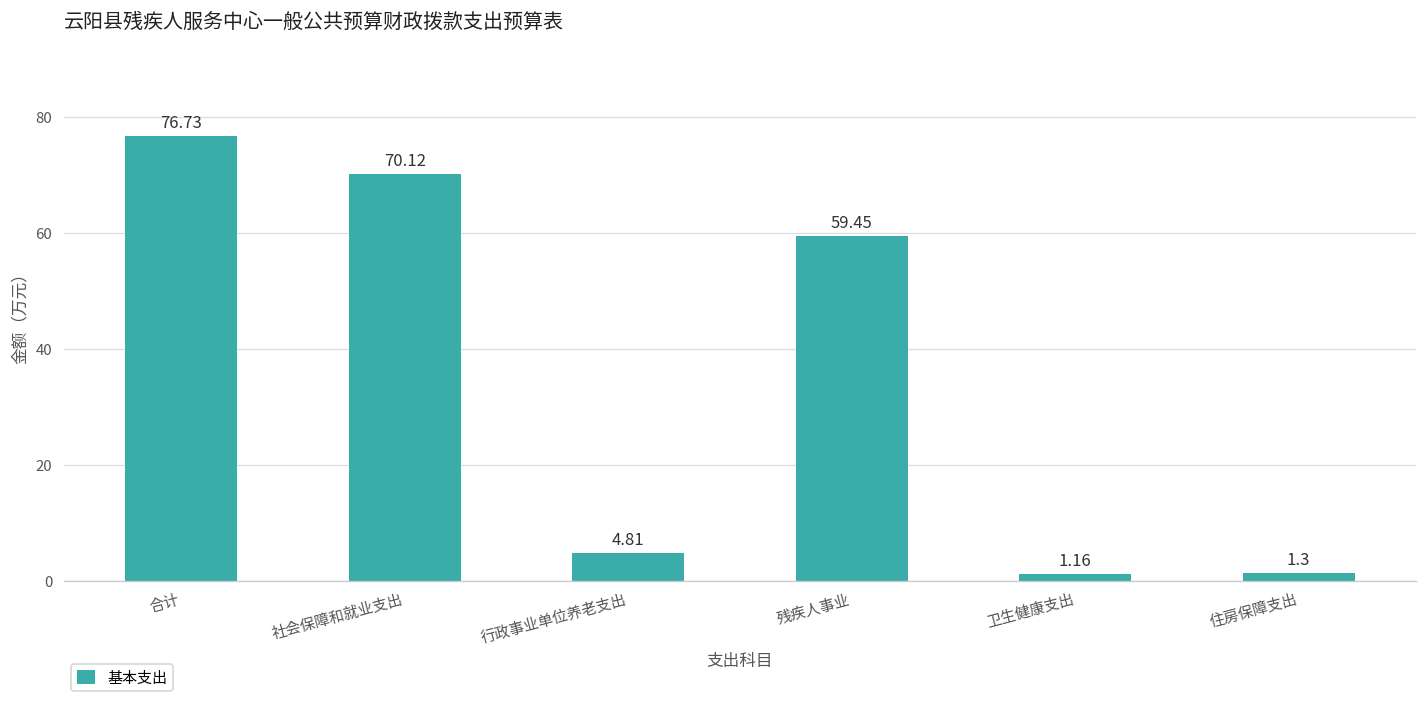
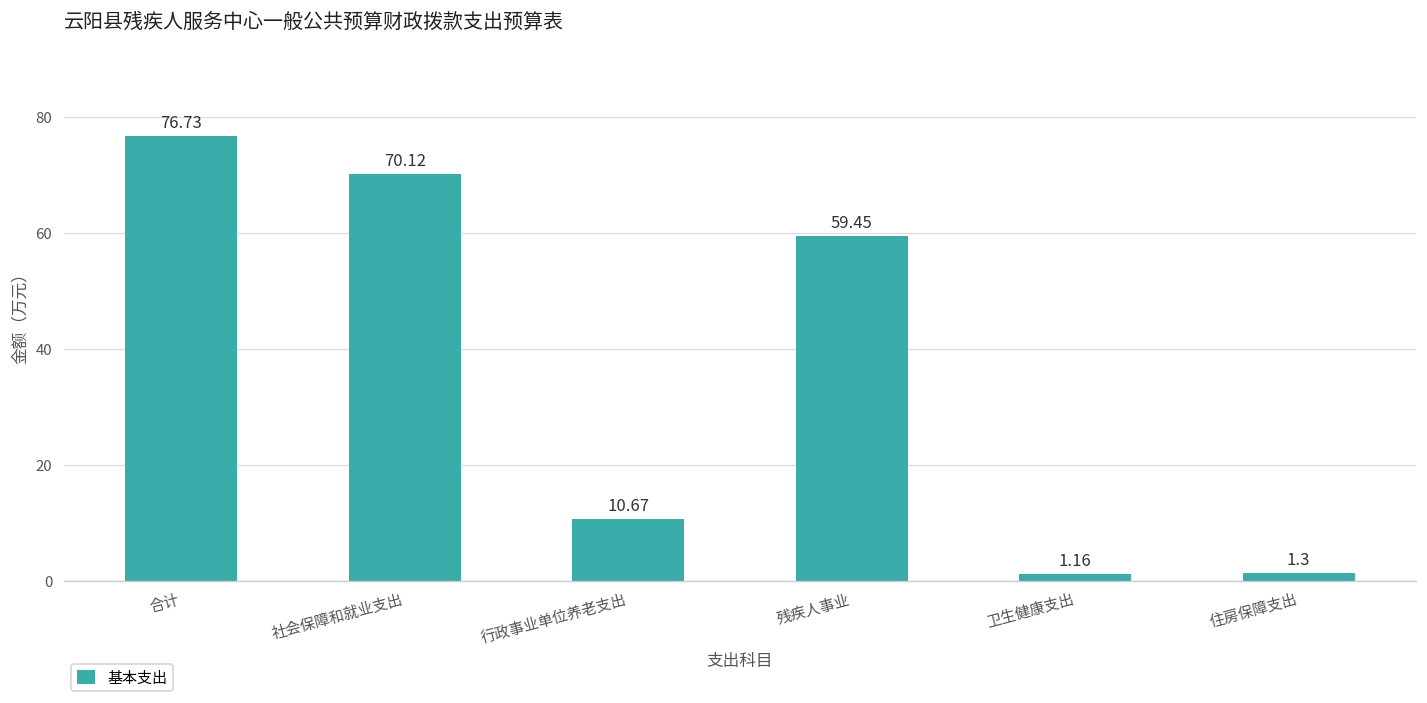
  {
    "合计": 76.73,
    "社会保障和就业支出": 70.12,
-   "行政事业单位养老支出": 4.81,
+   "行政事业单位养老支出": 10.67,
    "残疾人事业": 59.45,
    "卫生健康支出": 1.16,
    "住房保障支出": 1.3
  }
